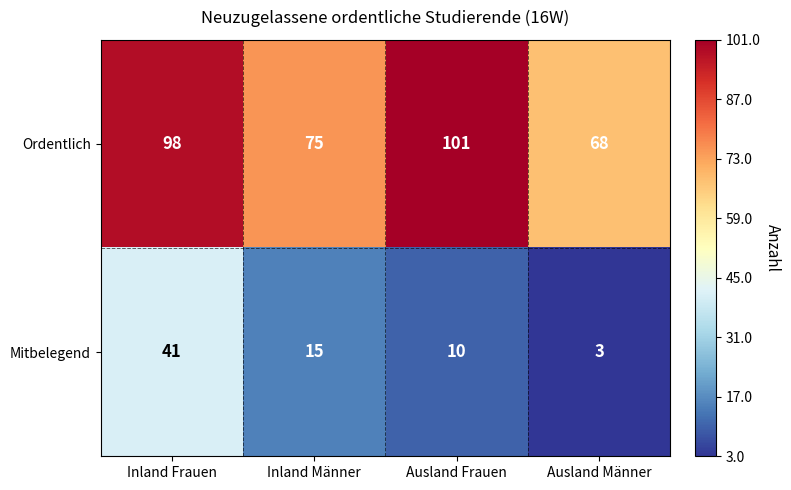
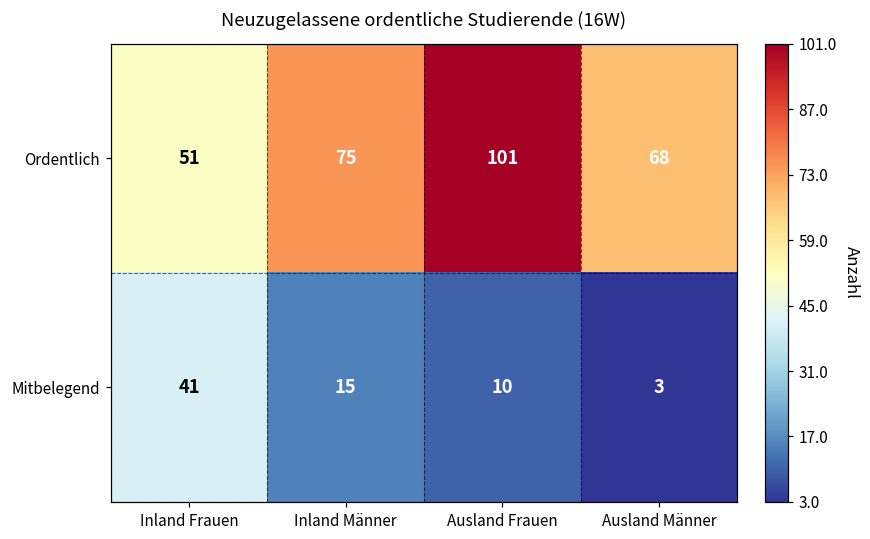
  {
    "Ordentlich": {
-     "Inland Frauen": 98,
+     "Inland Frauen": 51,
      "Inland Männer": 75,
      "Ausland Frauen": 101,
      "Ausland Männer": 68
    },
    "Mitbelegend": {
      "Inland Frauen": 41,
      "Inland Männer": 15,
      "Ausland Frauen": 10,
      "Ausland Männer": 3
    }
  }
